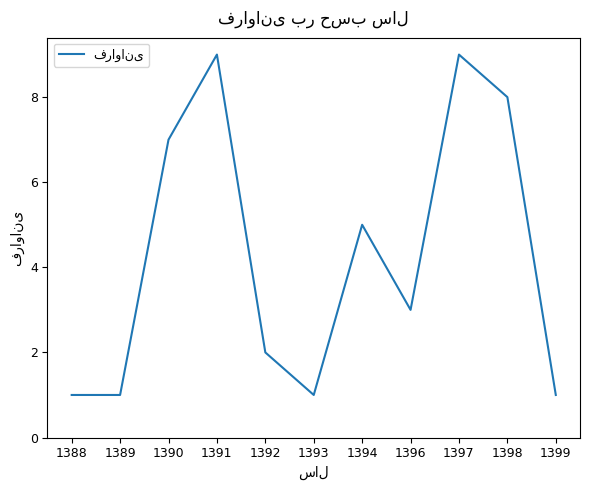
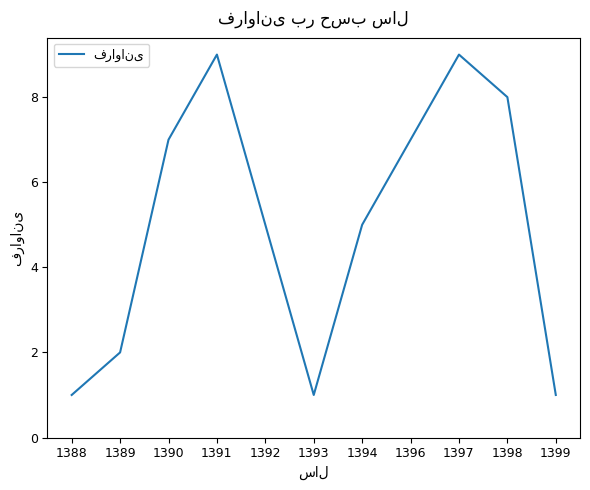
  {
    "1388": 1,
-   "1389": 1,
+   "1389": 2,
    "1390": 7,
    "1391": 9,
-   "1392": 2,
+   "1392": 5,
    "1393": 1,
    "1394": 5,
-   "1396": 3,
+   "1396": 7,
    "1397": 9,
    "1398": 8,
    "1399": 1
  }
